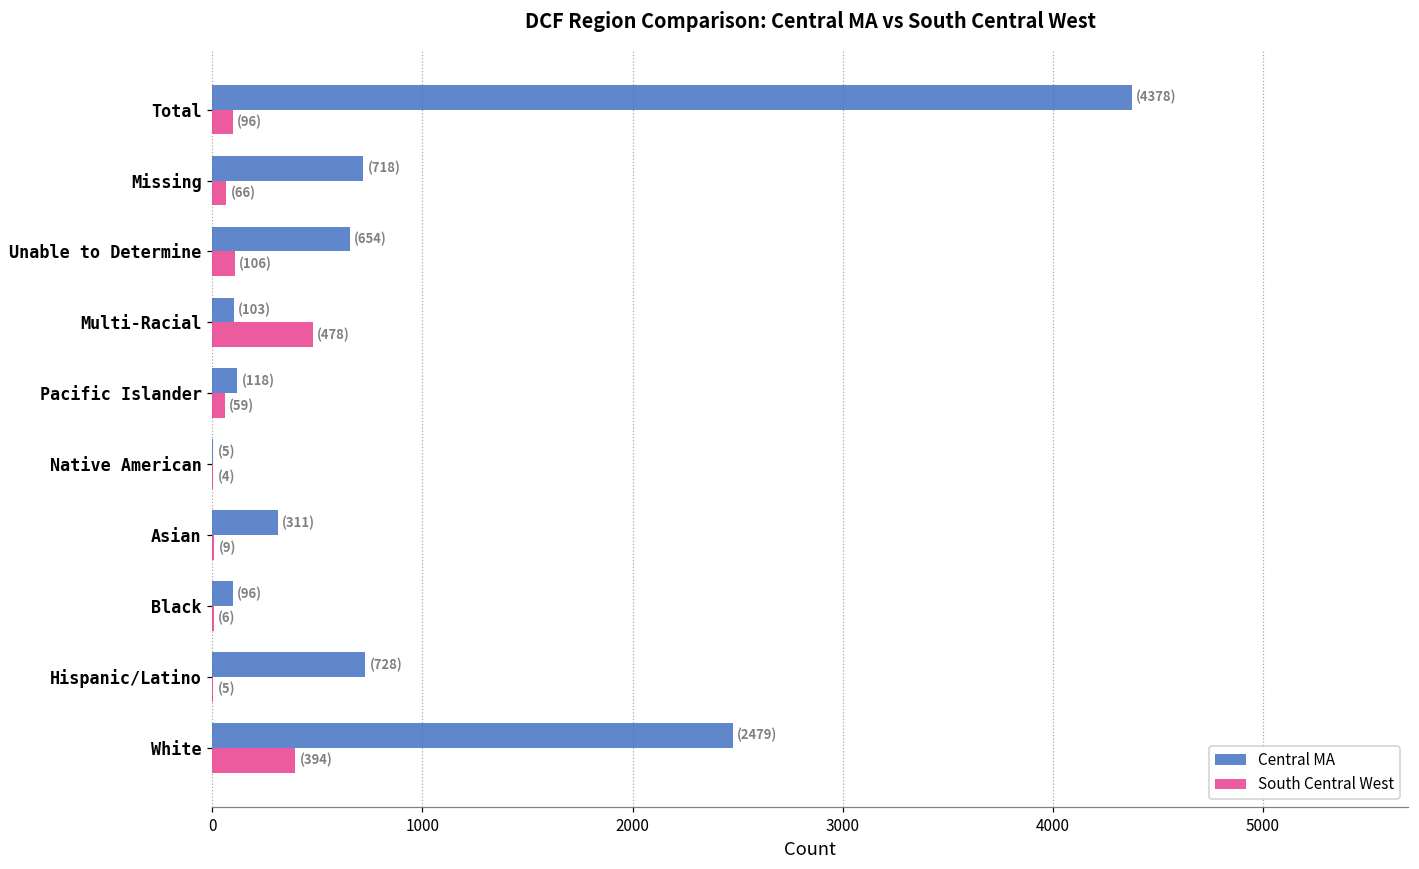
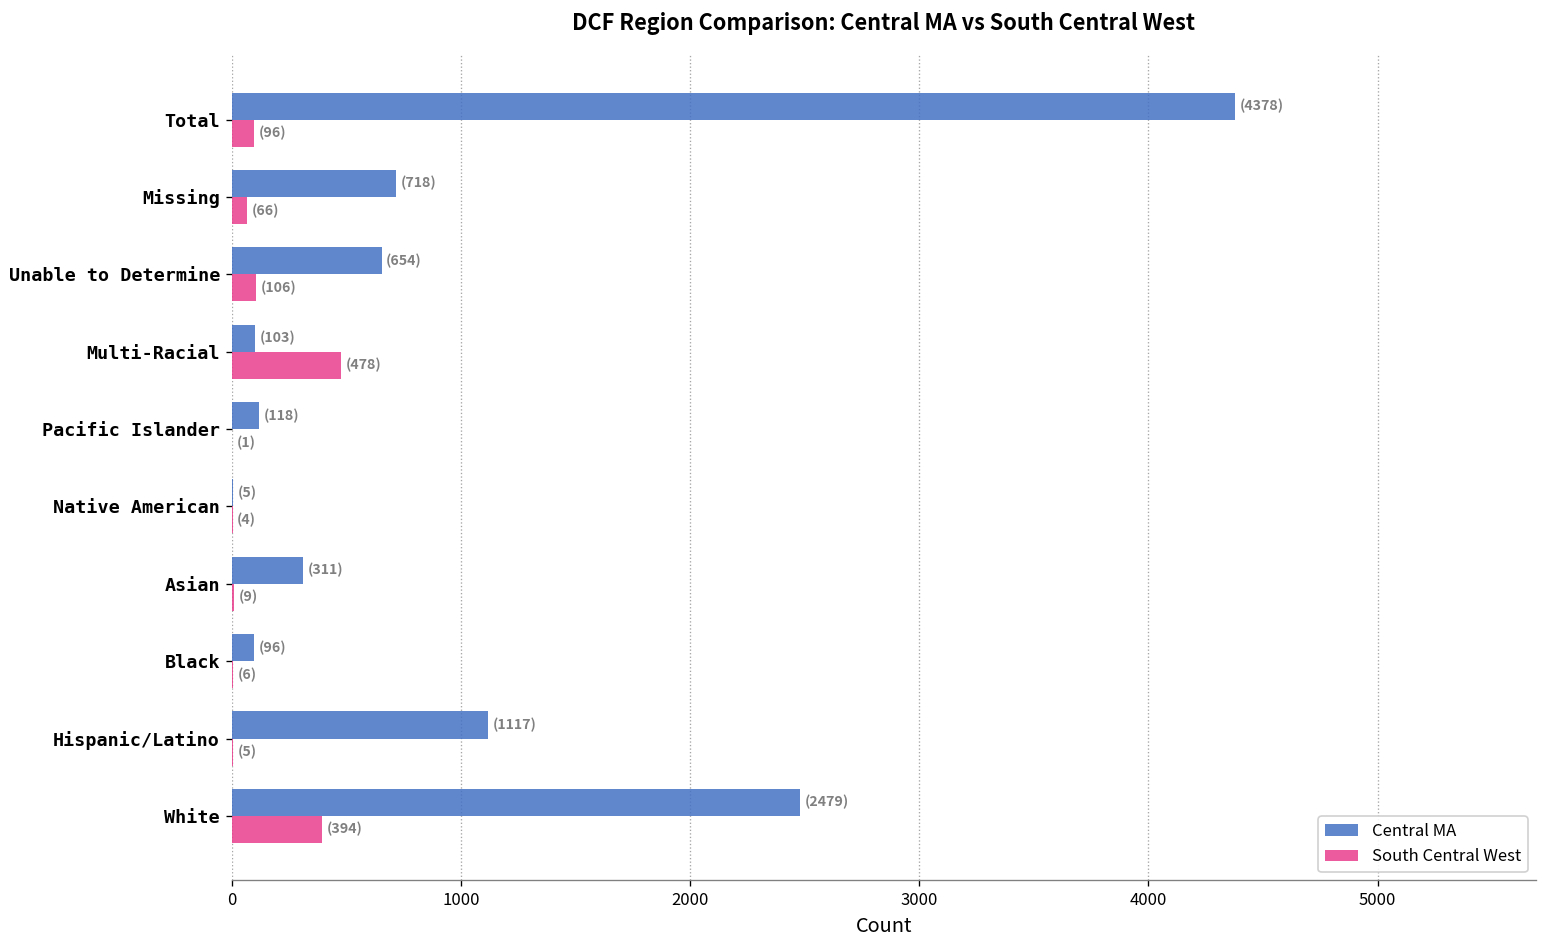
  {
    "Central MA": {
      "Total": "(4378)",
      "Missing": "(718)",
      "Unable to Determine": "(654)",
      "Multi-Racial": "(103)",
      "Pacific Islander": "(118)",
      "Native American": "(5)",
      "Asian": "(311)",
      "Black": "(96)",
-     "Hispanic/Latino": "(728)",
+     "Hispanic/Latino": "(1117)",
      "White": "(2479)"
    },
    "South Central West": {
      "Total": "(96)",
      "Missing": "(66)",
      "Unable to Determine": "(106)",
      "Multi-Racial": "(478)",
-     "Pacific Islander": "(59)",
+     "Pacific Islander": "(1)",
      "Native American": "(4)",
      "Asian": "(9)",
      "Black": "(6)",
      "Hispanic/Latino": "(5)",
      "White": "(394)"
    }
  }
